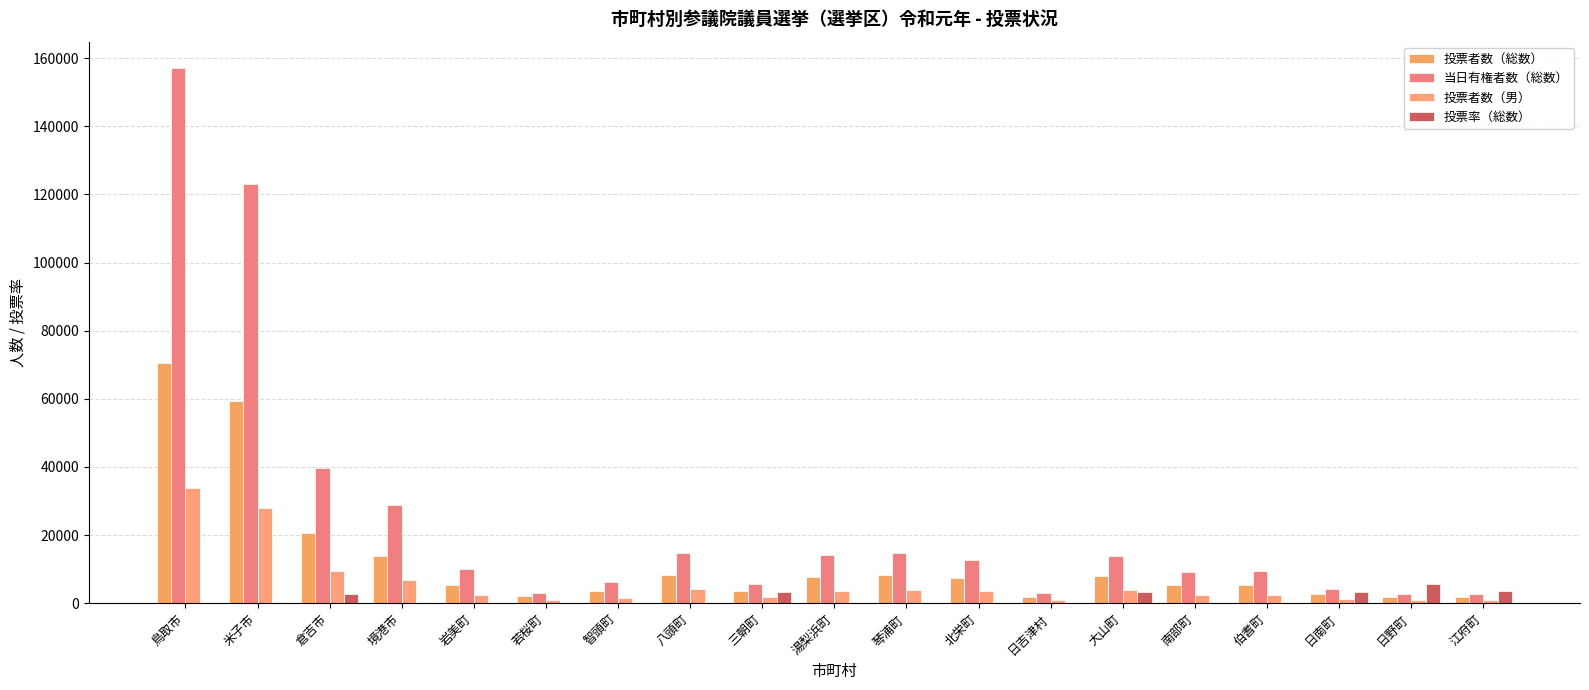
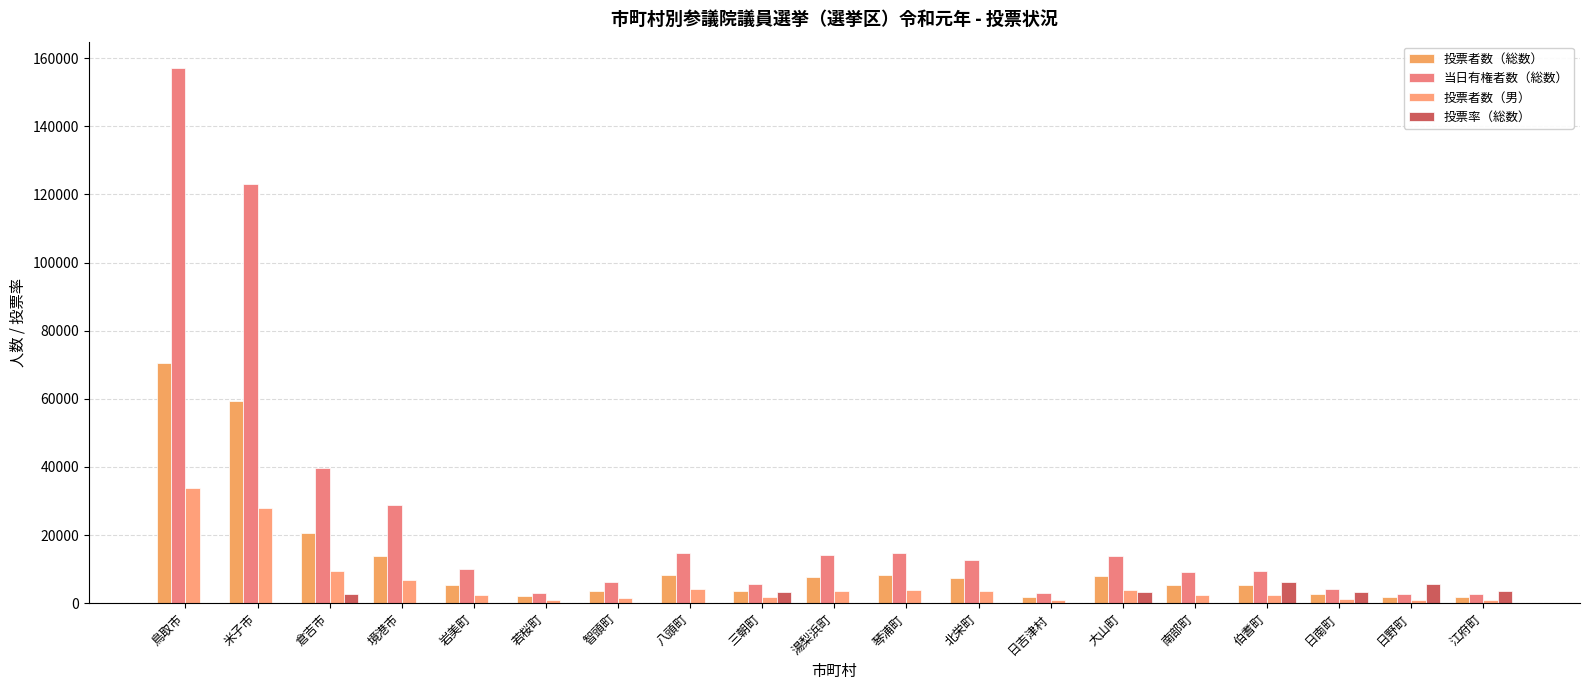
  {
    "投票率（総数）": {
      "倉吉市": 3000,
      "三朝町": 3000,
      "大山町": 3000,
-     "伯耆町": 0,
+     "伯耆町": 6000,
      "日南町": 3000,
      "日野町": 6000,
      "江府町": 4000
    }
  }
